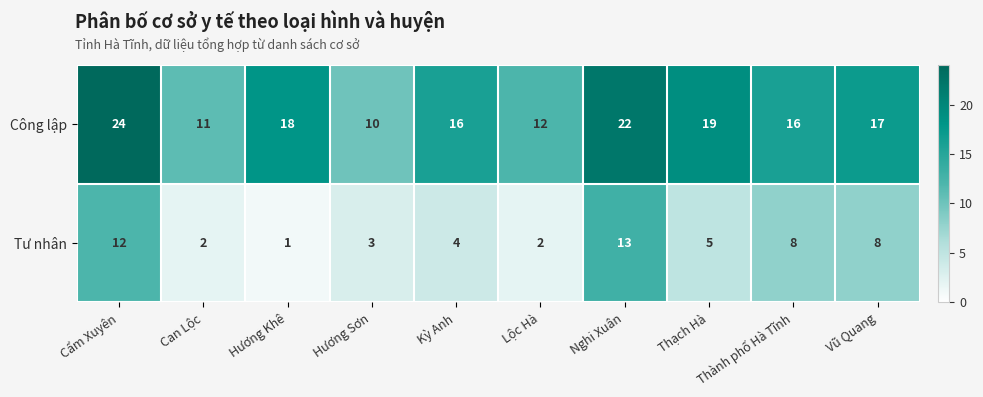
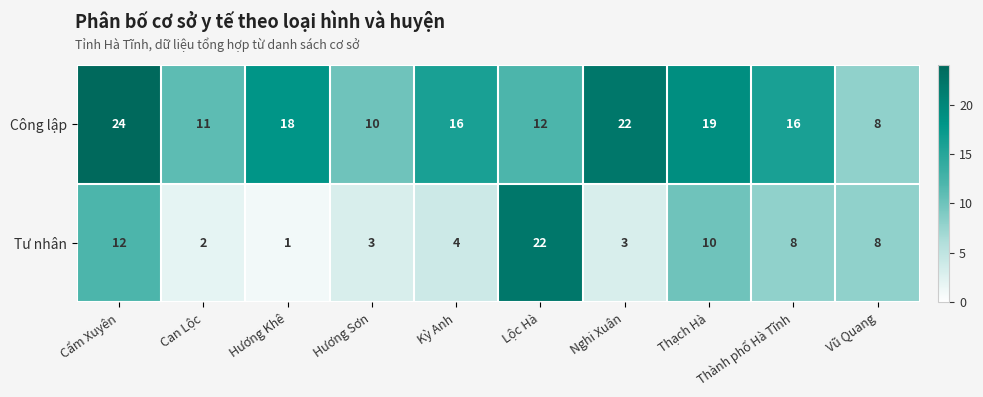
  {
    "Công lập": {
      "Cẩm Xuyên": 24,
      "Can Lộc": 11,
      "Hương Khê": 18,
      "Hương Sơn": 10,
      "Kỳ Anh": 16,
      "Lộc Hà": 12,
      "Nghi Xuân": 22,
      "Thạch Hà": 19,
      "Thành phố Hà Tĩnh": 16,
-     "Vũ Quang": 17
+     "Vũ Quang": 8
    },
    "Tư nhân": {
      "Cẩm Xuyên": 12,
      "Can Lộc": 2,
      "Hương Khê": 1,
      "Hương Sơn": 3,
      "Kỳ Anh": 4,
-     "Lộc Hà": 2,
-     "Nghi Xuân": 13,
-     "Thạch Hà": 5,
+     "Lộc Hà": 22,
+     "Nghi Xuân": 3,
+     "Thạch Hà": 10,
      "Thành phố Hà Tĩnh": 8,
      "Vũ Quang": 8
    }
  }
